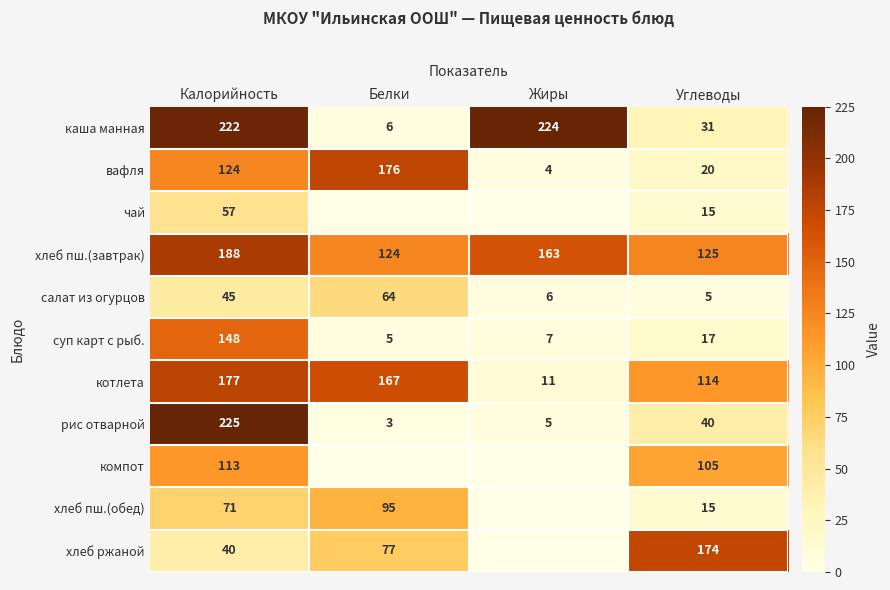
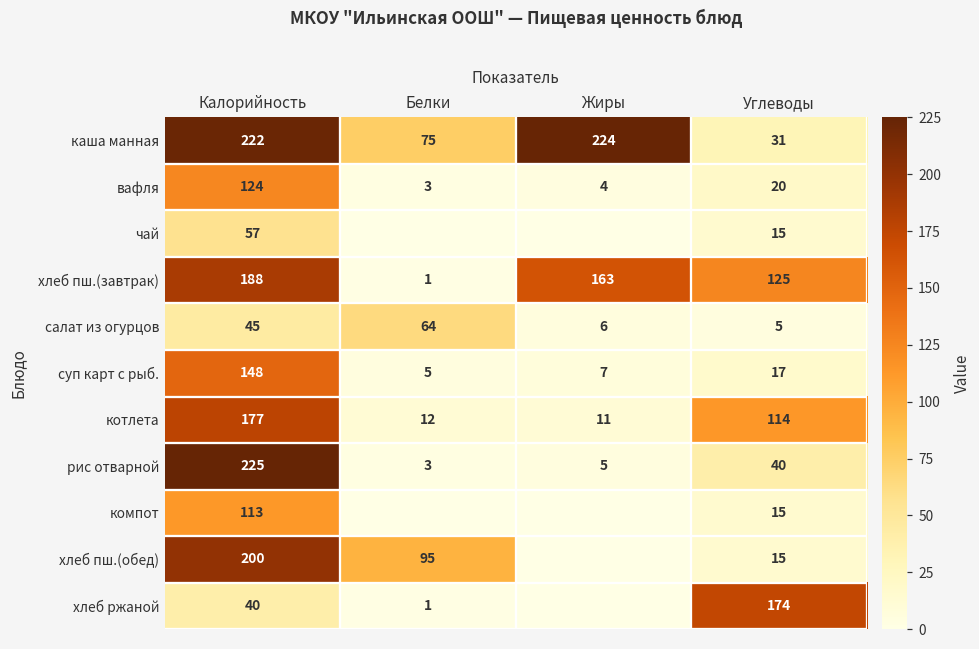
  {
    "каша манная": {
      "Калорийность": 222,
-     "Белки": 6,
+     "Белки": 75,
      "Жиры": 224,
      "Углеводы": 31
    },
    "вафля": {
      "Калорийность": 124,
-     "Белки": 176,
+     "Белки": 3,
      "Жиры": 4,
      "Углеводы": 20
    },
    "чай": {
      "Калорийность": 57,
      "Углеводы": 15
    },
    "хлеб пш.(завтрак)": {
      "Калорийность": 188,
-     "Белки": 124,
+     "Белки": 1,
      "Жиры": 163,
      "Углеводы": 125
    },
    "салат из огурцов": {
      "Калорийность": 45,
      "Белки": 64,
      "Жиры": 6,
      "Углеводы": 5
    },
    "суп карт с рыб.": {
      "Калорийность": 148,
      "Белки": 5,
      "Жиры": 7,
      "Углеводы": 17
    },
    "котлета": {
      "Калорийность": 177,
-     "Белки": 167,
+     "Белки": 12,
      "Жиры": 11,
      "Углеводы": 114
    },
    "рис отварной": {
      "Калорийность": 225,
      "Белки": 3,
      "Жиры": 5,
      "Углеводы": 40
    },
    "компот": {
      "Калорийность": 113,
-     "Углеводы": 105
+     "Углеводы": 15
    },
    "хлеб пш.(обед)": {
-     "Калорийность": 71,
+     "Калорийность": 200,
      "Белки": 95,
      "Углеводы": 15
    },
    "хлеб ржаной": {
      "Калорийность": 40,
-     "Белки": 77,
+     "Белки": 1,
      "Углеводы": 174
    }
  }
